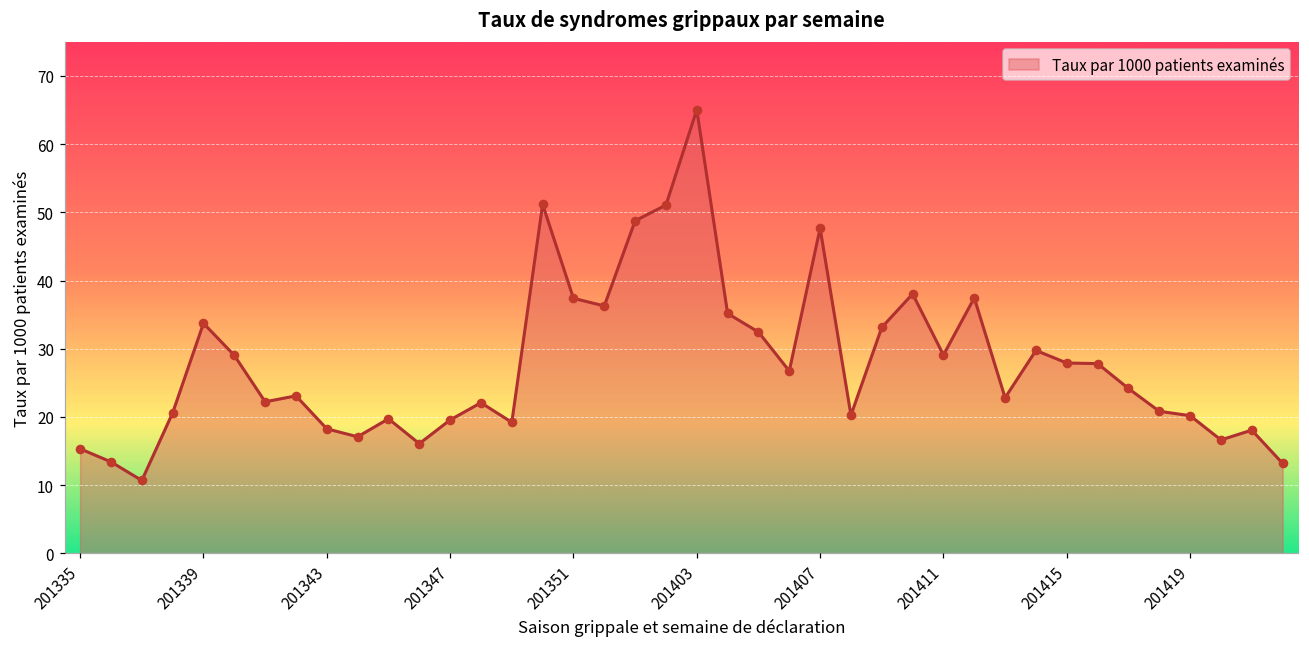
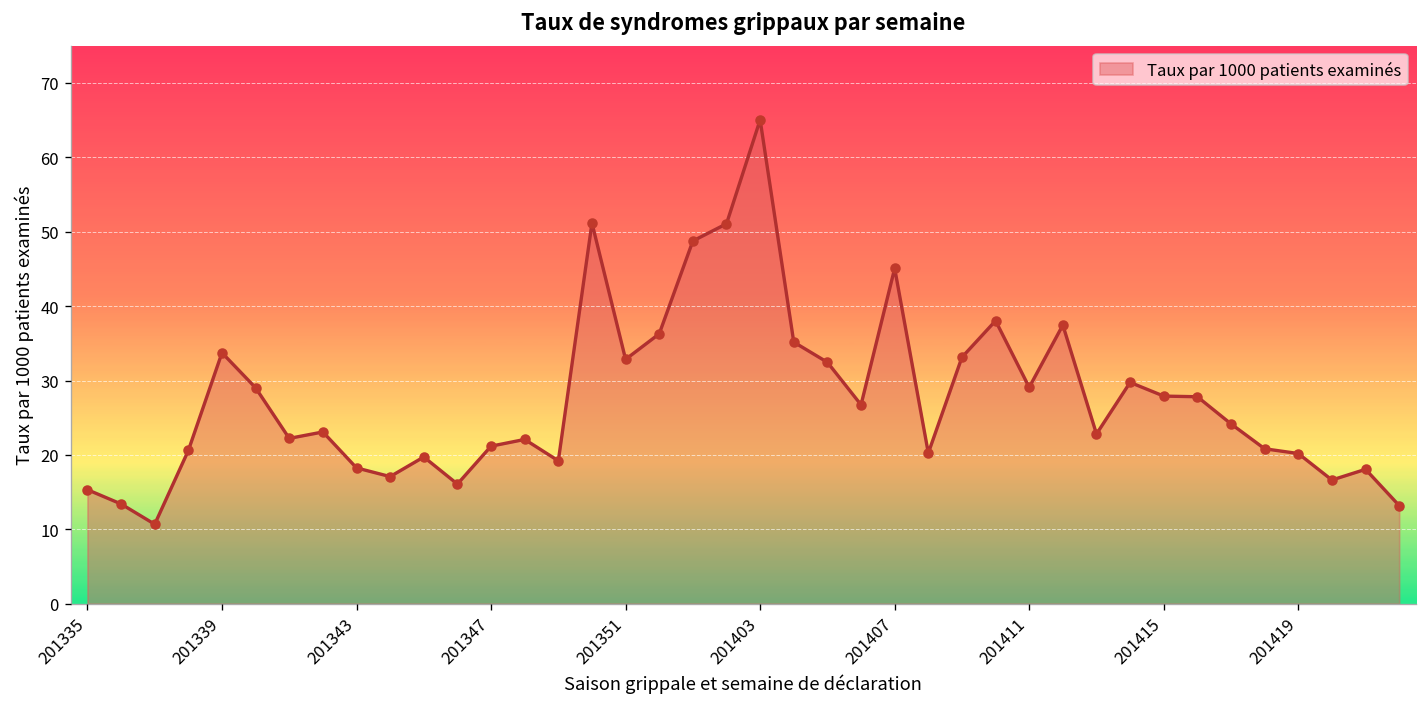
  {
    "201335": 15,
    "201339": 34,
    "201343": 18,
-   "201347": 20,
-   "201351": 37,
+   "201347": 21,
+   "201351": 33,
    "201403": 65,
-   "201407": 48,
+   "201407": 45,
    "201411": 29,
    "201415": 28,
    "201419": 20
  }
